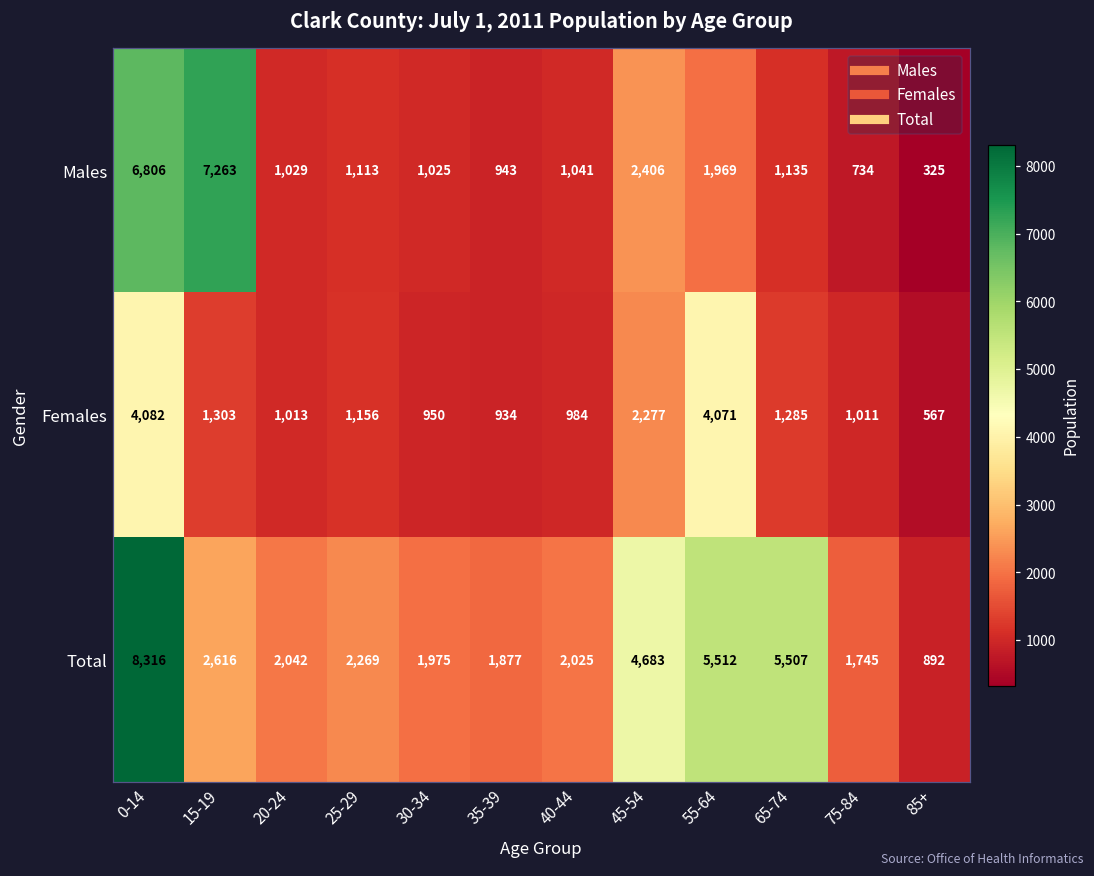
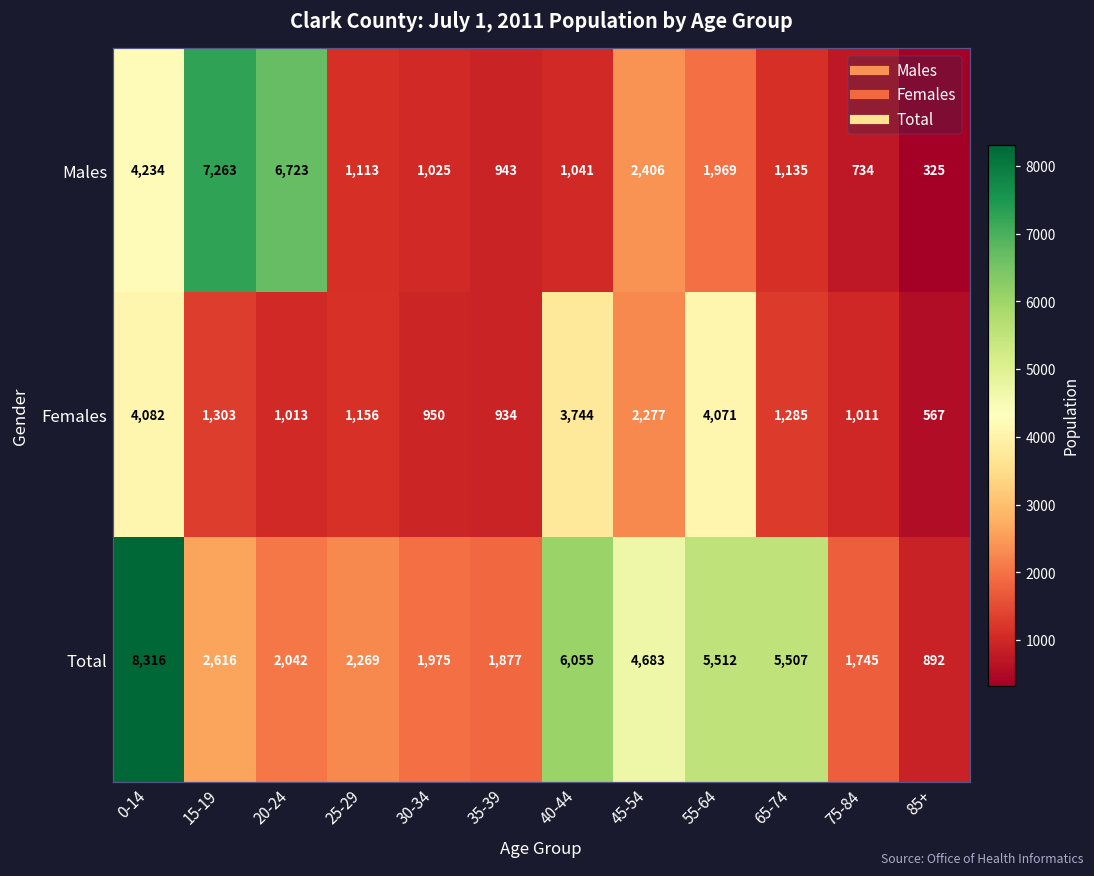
  {
    "Males": {
-     "0-14": "6,806",
+     "0-14": "4,234",
      "15-19": "7,263",
-     "20-24": "1,029",
+     "20-24": "6,723",
      "25-29": "1,113",
      "30-34": "1,025",
      "35-39": "943",
      "40-44": "1,041",
      "45-54": "2,406",
      "55-64": "1,969",
      "65-74": "1,135",
      "75-84": "734",
      "85+": "325"
    },
    "Females": {
      "0-14": "4,082",
      "15-19": "1,303",
      "20-24": "1,013",
      "25-29": "1,156",
      "30-34": "950",
      "35-39": "934",
-     "40-44": "984",
+     "40-44": "3,744",
      "45-54": "2,277",
      "55-64": "4,071",
      "65-74": "1,285",
      "75-84": "1,011",
      "85+": "567"
    },
    "Total": {
      "0-14": "8,316",
      "15-19": "2,616",
      "20-24": "2,042",
      "25-29": "2,269",
      "30-34": "1,975",
      "35-39": "1,877",
-     "40-44": "2,025",
+     "40-44": "6,055",
      "45-54": "4,683",
      "55-64": "5,512",
      "65-74": "5,507",
      "75-84": "1,745",
      "85+": "892"
    }
  }
